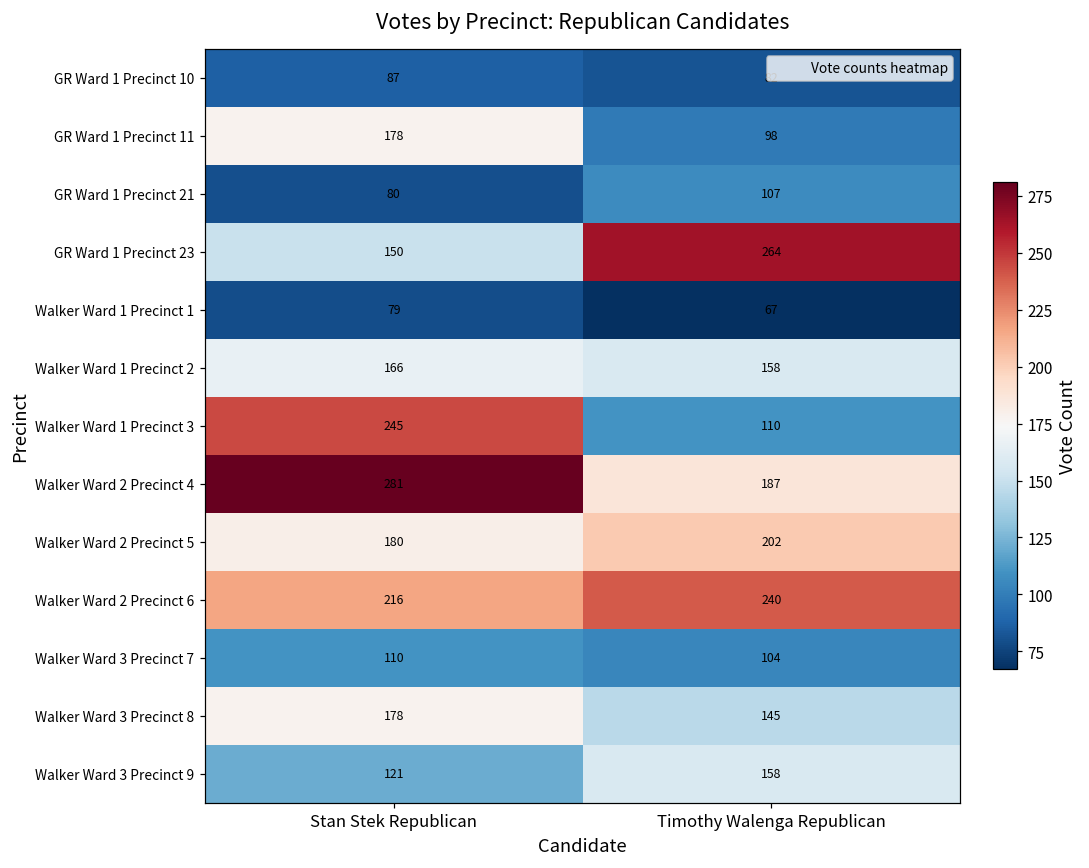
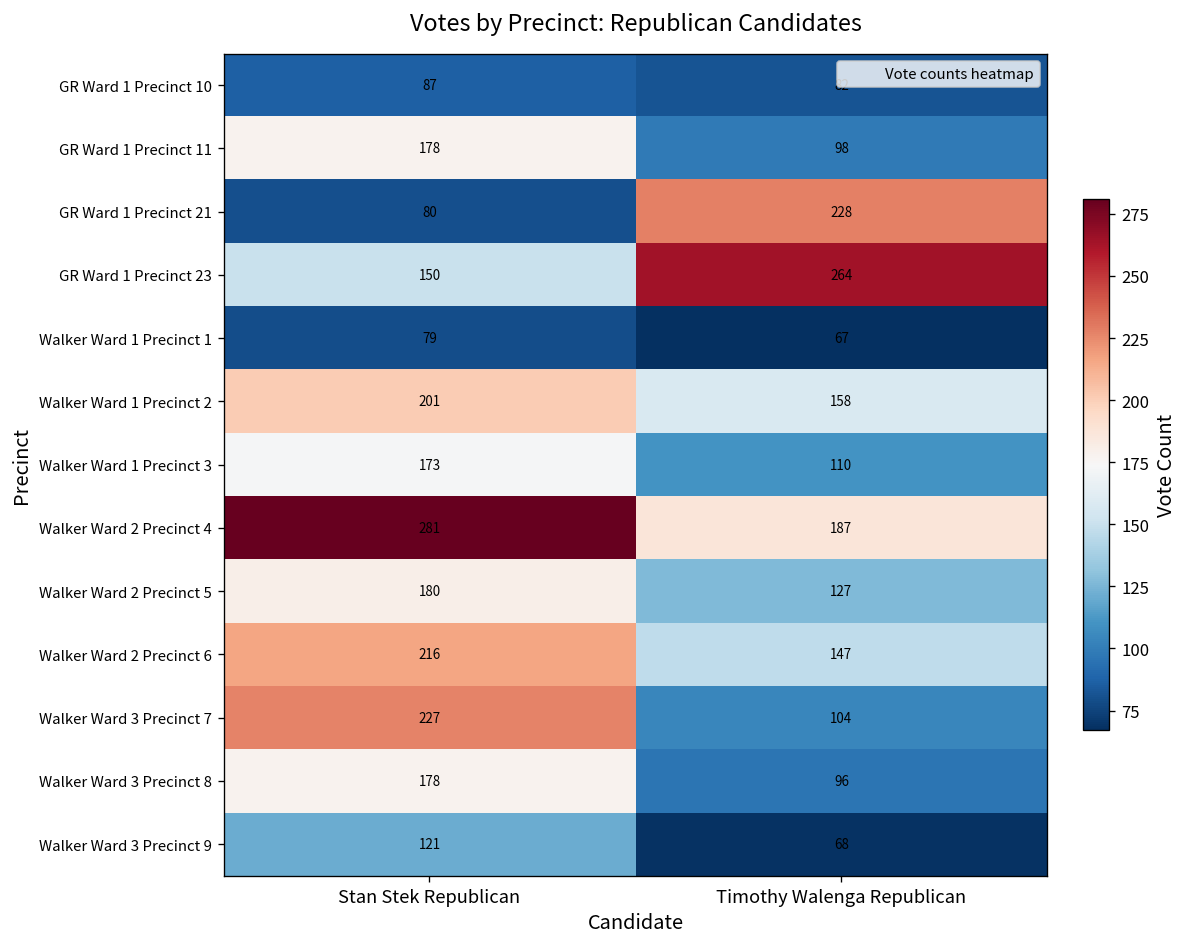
  {
    "GR Ward 1 Precinct 10": {
      "Stan Stek Republican": 87
    },
    "GR Ward 1 Precinct 11": {
      "Stan Stek Republican": 178,
      "Timothy Walenga Republican": 98
    },
    "GR Ward 1 Precinct 21": {
      "Stan Stek Republican": 80,
-     "Timothy Walenga Republican": 107
+     "Timothy Walenga Republican": 228
    },
    "GR Ward 1 Precinct 23": {
      "Stan Stek Republican": 150,
      "Timothy Walenga Republican": 264
    },
    "Walker Ward 1 Precinct 1": {
      "Stan Stek Republican": 79,
      "Timothy Walenga Republican": 67
    },
    "Walker Ward 1 Precinct 2": {
-     "Stan Stek Republican": 166,
+     "Stan Stek Republican": 201,
      "Timothy Walenga Republican": 158
    },
    "Walker Ward 1 Precinct 3": {
-     "Stan Stek Republican": 245,
+     "Stan Stek Republican": 173,
      "Timothy Walenga Republican": 110
    },
    "Walker Ward 2 Precinct 4": {
      "Stan Stek Republican": 281,
      "Timothy Walenga Republican": 187
    },
    "Walker Ward 2 Precinct 5": {
      "Stan Stek Republican": 180,
-     "Timothy Walenga Republican": 202
+     "Timothy Walenga Republican": 127
    },
    "Walker Ward 2 Precinct 6": {
      "Stan Stek Republican": 216,
-     "Timothy Walenga Republican": 240
+     "Timothy Walenga Republican": 147
    },
    "Walker Ward 3 Precinct 7": {
-     "Stan Stek Republican": 110,
+     "Stan Stek Republican": 227,
      "Timothy Walenga Republican": 104
    },
    "Walker Ward 3 Precinct 8": {
      "Stan Stek Republican": 178,
-     "Timothy Walenga Republican": 145
+     "Timothy Walenga Republican": 96
    },
    "Walker Ward 3 Precinct 9": {
      "Stan Stek Republican": 121,
-     "Timothy Walenga Republican": 158
+     "Timothy Walenga Republican": 68
    }
  }
